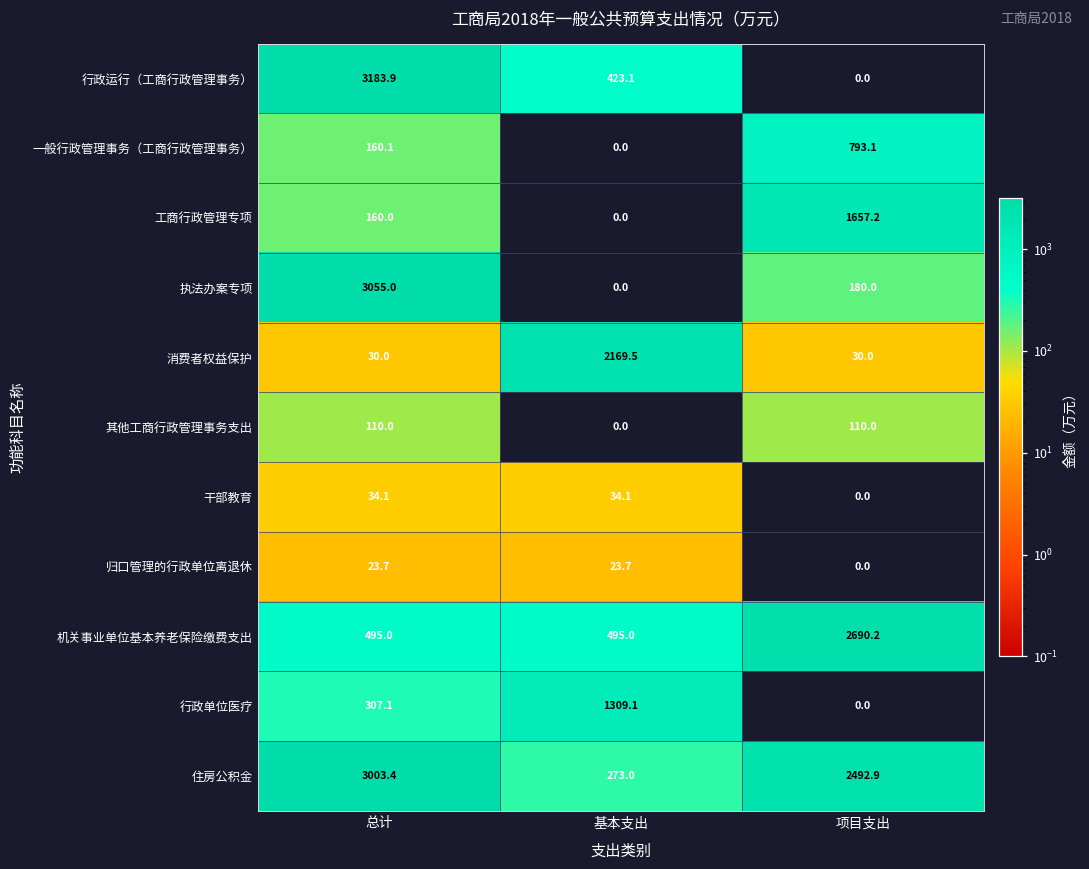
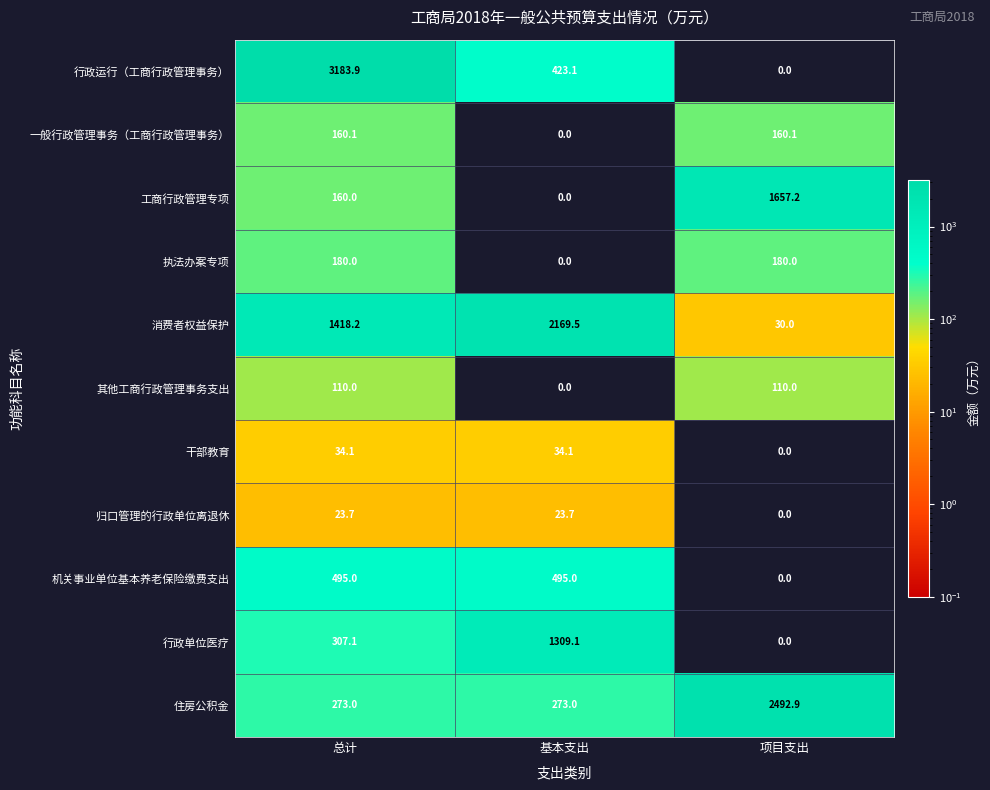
  {
    "行政运行（工商行政管理事务）": {
      "总计": 3183.9,
      "基本支出": 423.1,
      "项目支出": 0.0
    },
    "一般行政管理事务（工商行政管理事务）": {
      "总计": 160.1,
      "基本支出": 0.0,
-     "项目支出": 793.1
+     "项目支出": 160.1
    },
    "工商行政管理专项": {
      "总计": 160.0,
      "基本支出": 0.0,
      "项目支出": 1657.2
    },
    "执法办案专项": {
-     "总计": 3055.0,
+     "总计": 180.0,
      "基本支出": 0.0,
      "项目支出": 180.0
    },
    "消费者权益保护": {
-     "总计": 30.0,
+     "总计": 1418.2,
      "基本支出": 2169.5,
      "项目支出": 30.0
    },
    "其他工商行政管理事务支出": {
      "总计": 110.0,
      "基本支出": 0.0,
      "项目支出": 110.0
    },
    "干部教育": {
      "总计": 34.1,
      "基本支出": 34.1,
      "项目支出": 0.0
    },
    "归口管理的行政单位离退休": {
      "总计": 23.7,
      "基本支出": 23.7,
      "项目支出": 0.0
    },
    "机关事业单位基本养老保险缴费支出": {
      "总计": 495.0,
      "基本支出": 495.0,
-     "项目支出": 2690.2
+     "项目支出": 0.0
    },
    "行政单位医疗": {
      "总计": 307.1,
      "基本支出": 1309.1,
      "项目支出": 0.0
    },
    "住房公积金": {
-     "总计": 3003.4,
+     "总计": 273.0,
      "基本支出": 273.0,
      "项目支出": 2492.9
    }
  }
